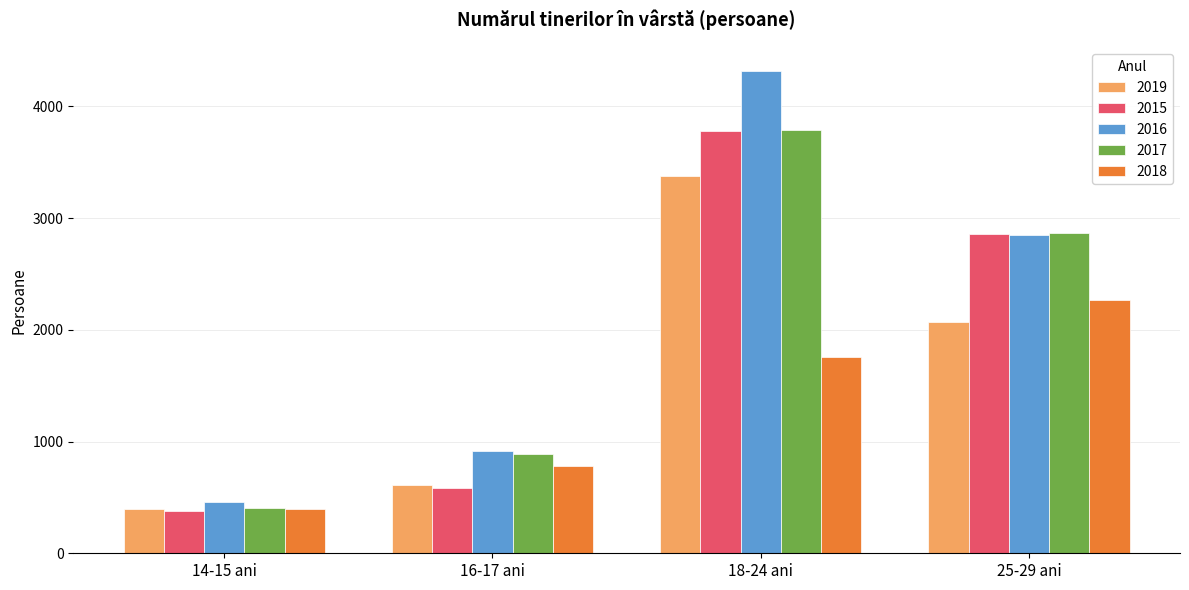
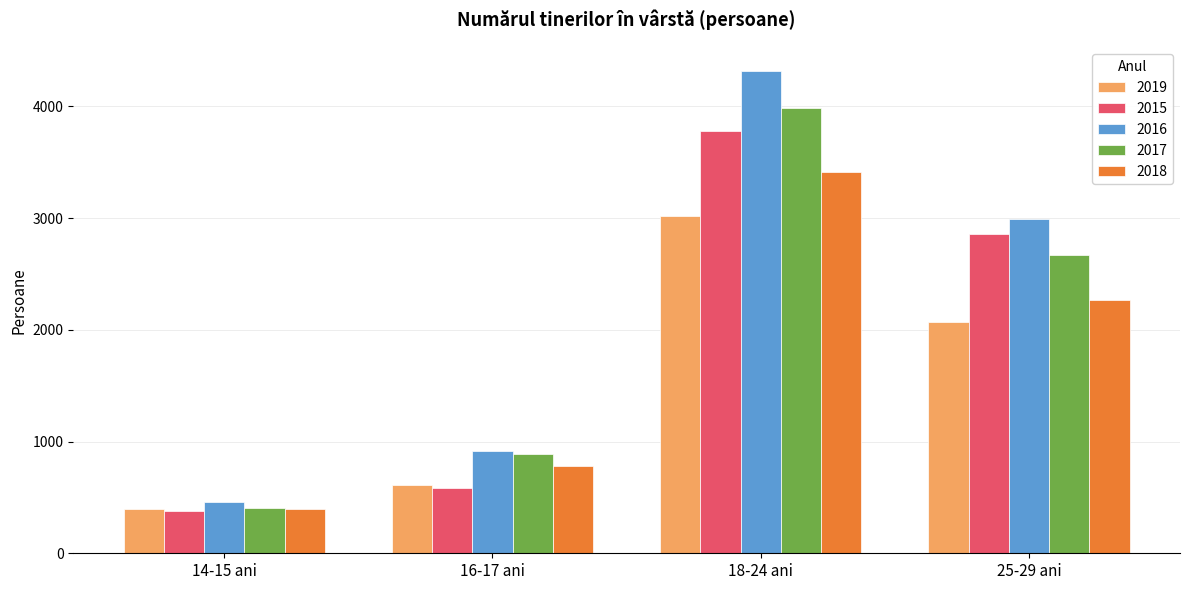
  {
    "2019": {
      "14-15 ani": 390,
      "16-17 ani": 610,
-     "18-24 ani": 3370,
+     "18-24 ani": 3020,
      "25-29 ani": 2070
    },
    "2015": {
      "14-15 ani": 380,
      "16-17 ani": 580,
      "18-24 ani": 3780,
      "25-29 ani": 2860
    },
    "2016": {
      "14-15 ani": 460,
      "16-17 ani": 920,
      "18-24 ani": 4310,
-     "25-29 ani": 2850
+     "25-29 ani": 2990
    },
    "2017": {
      "14-15 ani": 400,
      "16-17 ani": 890,
-     "18-24 ani": 3790,
-     "25-29 ani": 2860
+     "18-24 ani": 3990,
+     "25-29 ani": 2670
    },
    "2018": {
      "14-15 ani": 400,
      "16-17 ani": 780,
-     "18-24 ani": 1750,
+     "18-24 ani": 3410,
      "25-29 ani": 2270
    }
  }
